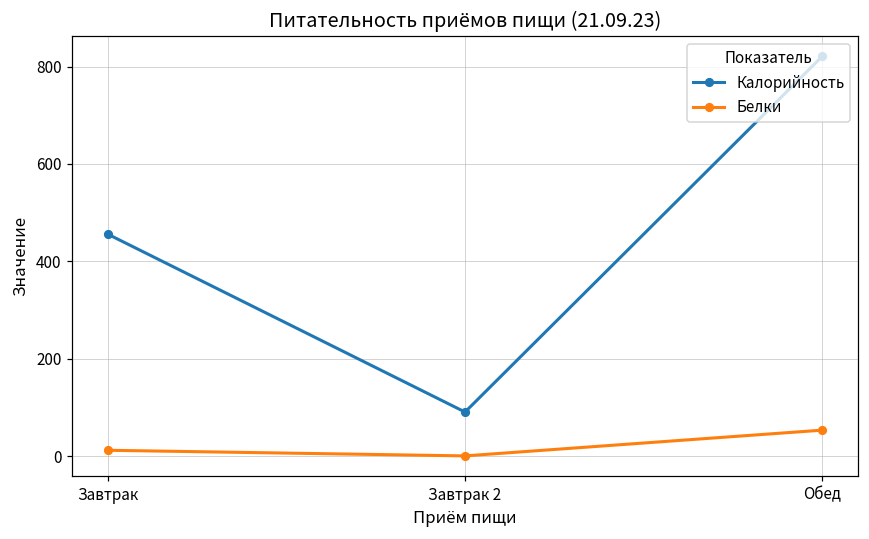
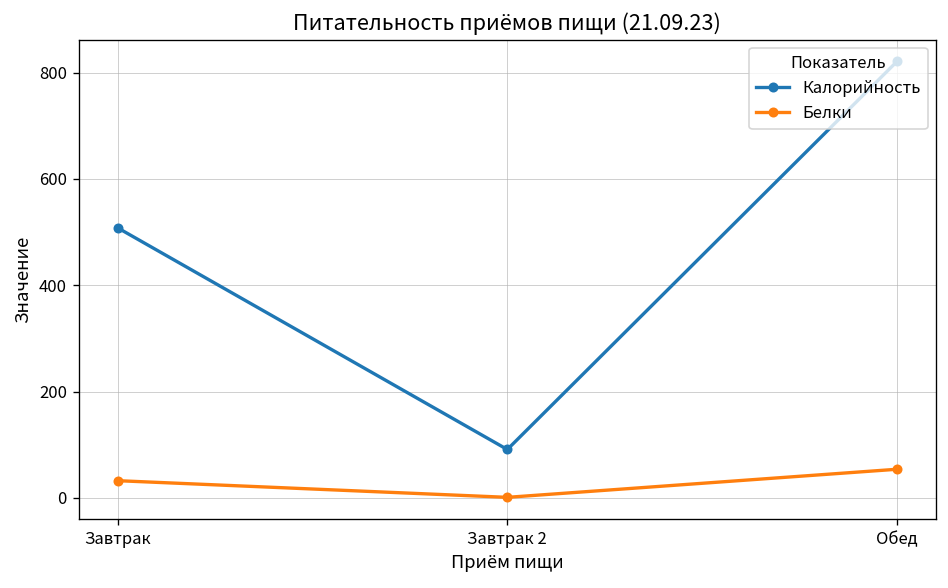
  {
    "Калорийность": {
-     "Завтрак": 460,
+     "Завтрак": 510,
      "Завтрак 2": 90
    },
    "Белки": {
-     "Завтрак": 10,
+     "Завтрак": 30,
      "Завтрак 2": 0,
      "Обед": 50
    }
  }
